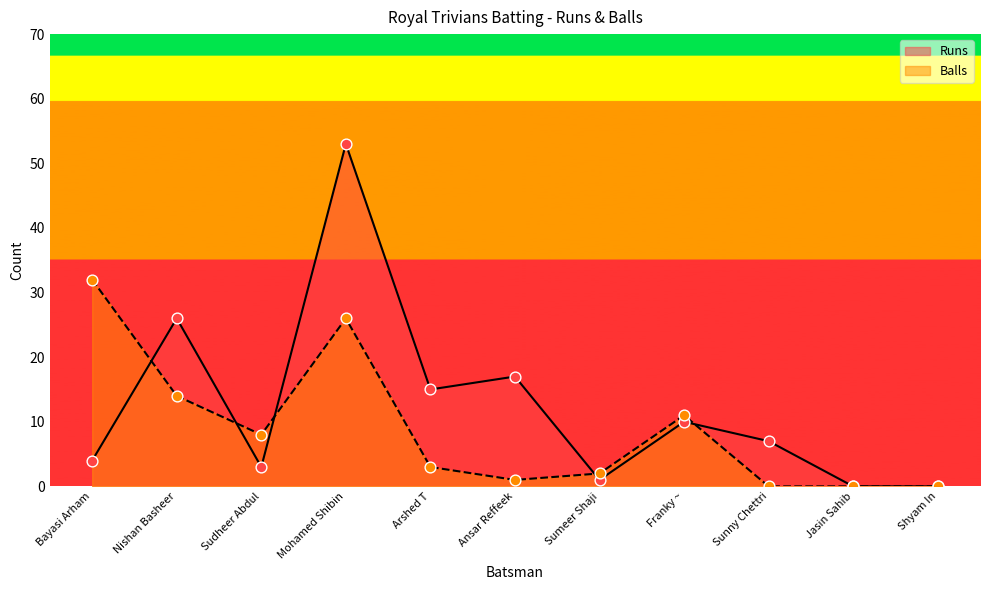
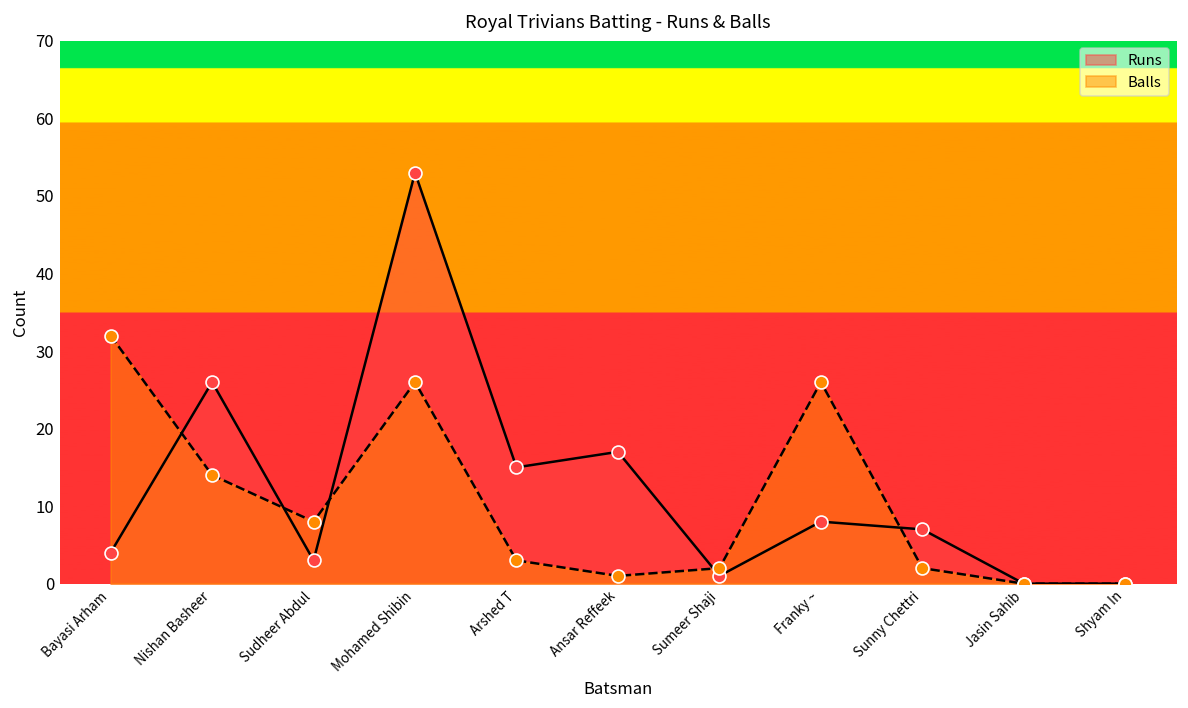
  {
    "Runs": {
      "Bayasi Arham": 4,
      "Nishan Basheer": 26,
      "Sudheer Abdul": 3,
      "Mohamed Shibin": 53,
      "Arshed T": 15,
      "Ansar Reffeek": 17,
      "Sumeer Shaji": 1,
-     "Franky ~": 10,
+     "Franky ~": 8,
      "Sunny Chettri": 7
    },
    "Balls": {
      "Bayasi Arham": 32,
      "Nishan Basheer": 14,
      "Sudheer Abdul": 8,
      "Mohamed Shibin": 26,
      "Arshed T": 3,
      "Ansar Reffeek": 1,
      "Sumeer Shaji": 2,
-     "Franky ~": 11,
-     "Sunny Chettri": 0
+     "Franky ~": 26,
+     "Sunny Chettri": 2
    }
  }
